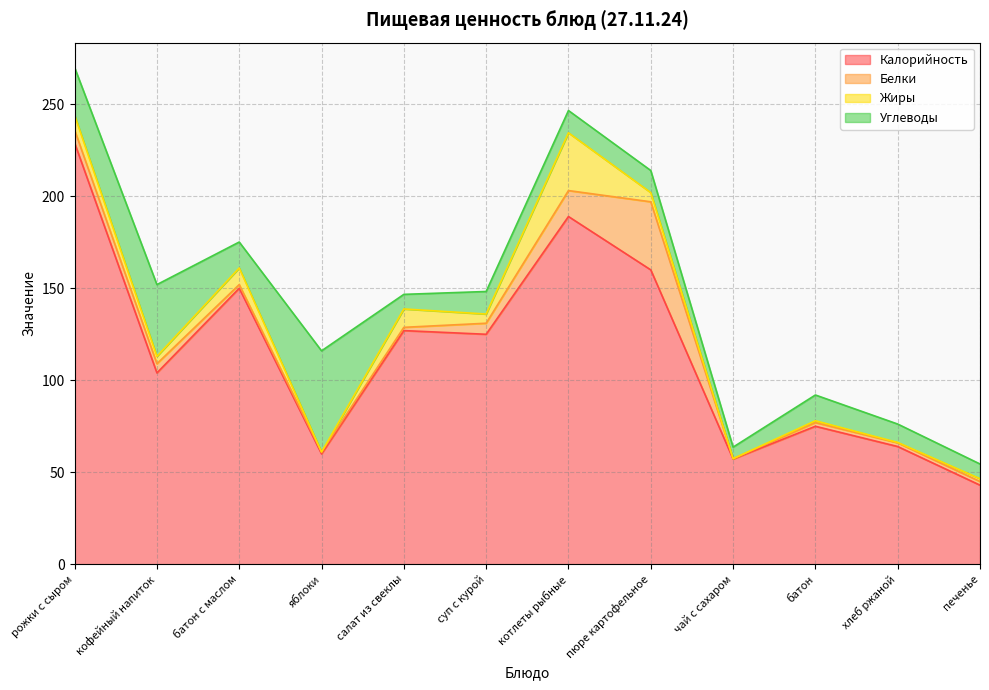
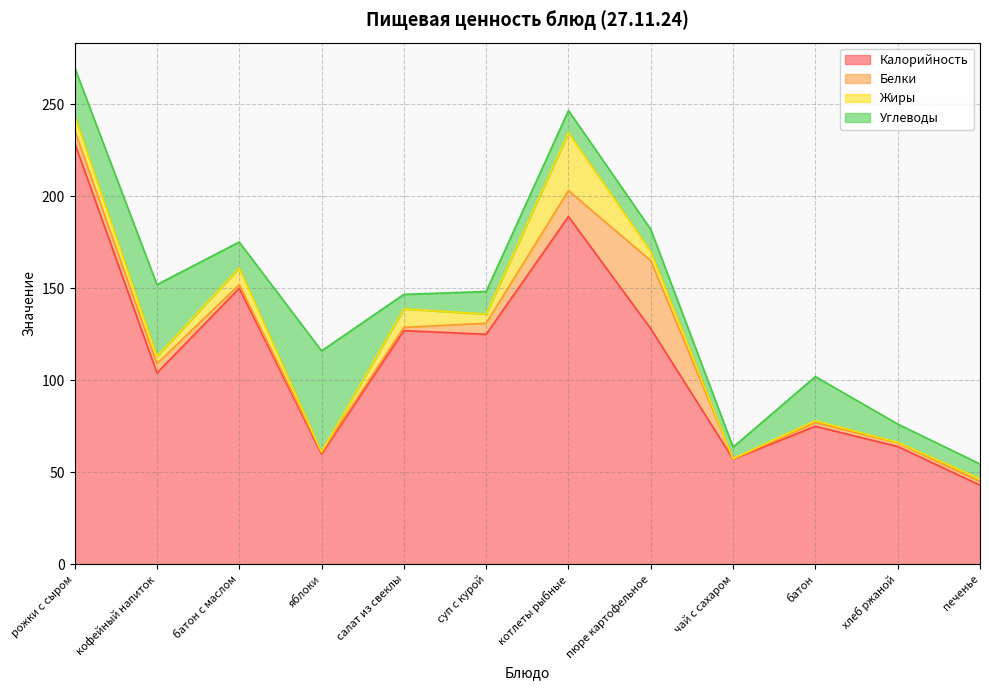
  {
    "Калорийность": {
      "рожки с сыром": 229,
      "кофейный напиток": 104,
      "батон с маслом": 150,
      "салат из свеклы": 127,
      "суп с курой": 125,
      "котлеты рыбные": 189,
-     "пюре картофельное": 160,
+     "пюре картофельное": 128,
      "батон": 75,
      "хлеб ржаной": 64,
      "печенье": 43
    },
    "Белки": {
      "рожки с сыром": 7,
      "кофейный напиток": 5,
      "батон с маслом": 2,
      "салат из свеклы": 2,
      "суп с курой": 6,
      "котлеты рыбные": 14,
      "пюре картофельное": 37,
      "печенье": 2
    },
    "Жиры": {
      "рожки с сыром": 8,
      "кофейный напиток": 4,
      "батон с маслом": 9,
      "салат из свеклы": 10,
      "суп с курой": 5,
      "котлеты рыбные": 31,
      "пюре картофельное": 5,
      "печенье": 2
    },
    "Углеводы": {
      "рожки с сыром": 26,
      "кофейный напиток": 39,
      "батон с маслом": 14,
      "яблоки": 55,
      "салат из свеклы": 8,
      "суп с курой": 12,
      "котлеты рыбные": 12,
      "пюре картофельное": 12,
      "чай с сахаром": 6,
-     "батон": 14,
+     "батон": 24,
      "хлеб ржаной": 10,
      "печенье": 8
    }
  }
